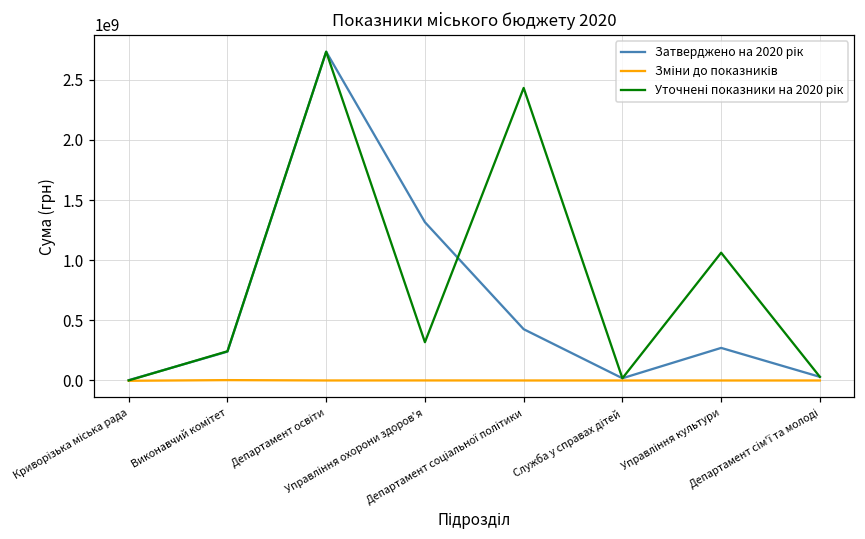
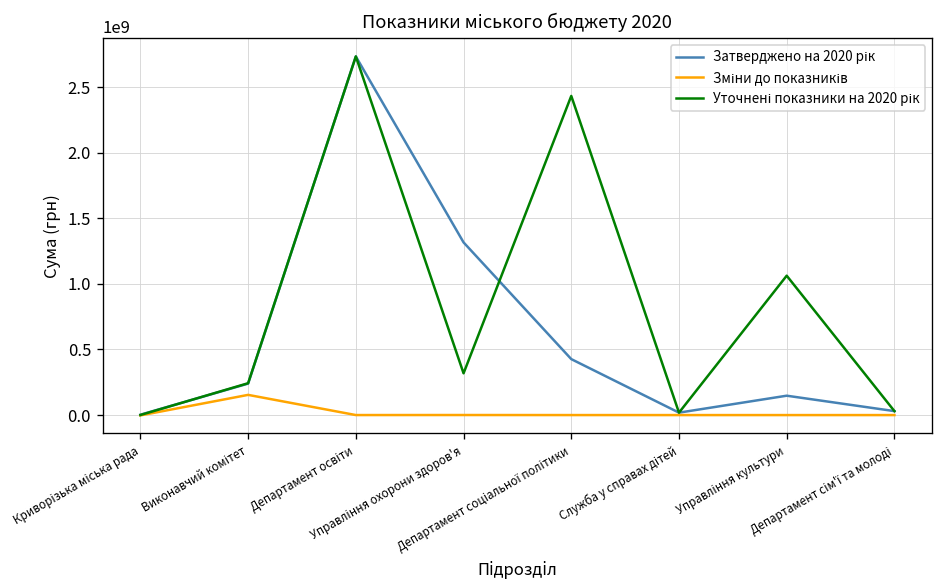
  {
    "Затверджено на 2020 рік": {
      "Управління охорони здоров'я": 1320000000,
      "Департамент соціальної політики": 430000000,
-     "Управління культури": 270000000
+     "Управління культури": 150000000
    },
    "Зміни до показників": {
-     "Виконавчий комітет": 0,
+     "Виконавчий комітет": 150000000,
      "Департамент освіти": 0,
      "Управління охорони здоров'я": 0,
      "Департамент соціальної політики": 0,
      "Управління культури": 0,
      "Департамент сім'ї та молоді": 0
    },
    "Уточнені показники на 2020 рік": {
      "Управління охорони здоров'я": 320000000,
      "Департамент соціальної політики": 2430000000,
      "Управління культури": 1060000000
    }
  }
